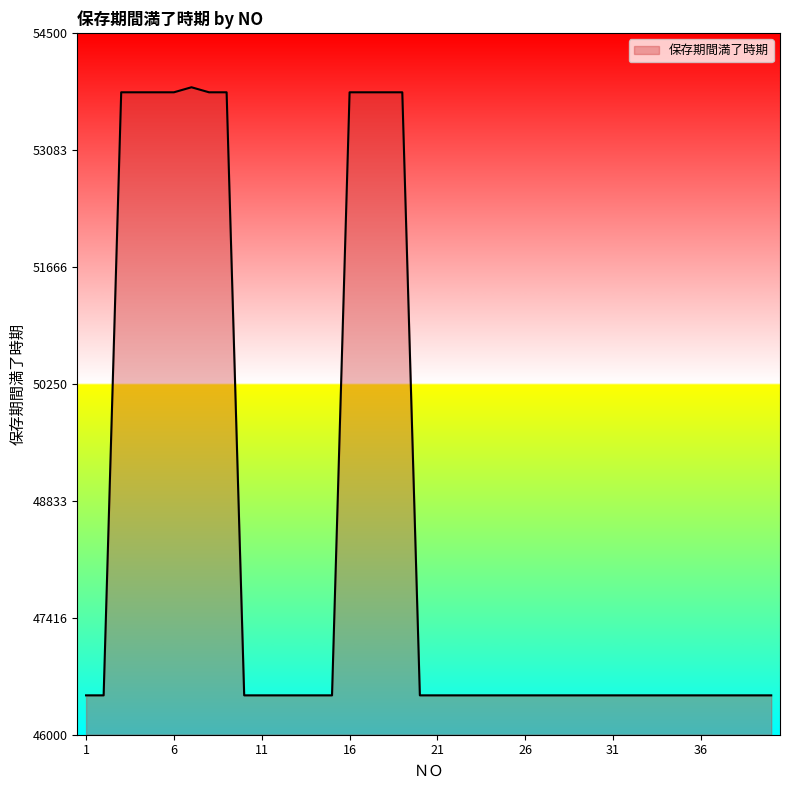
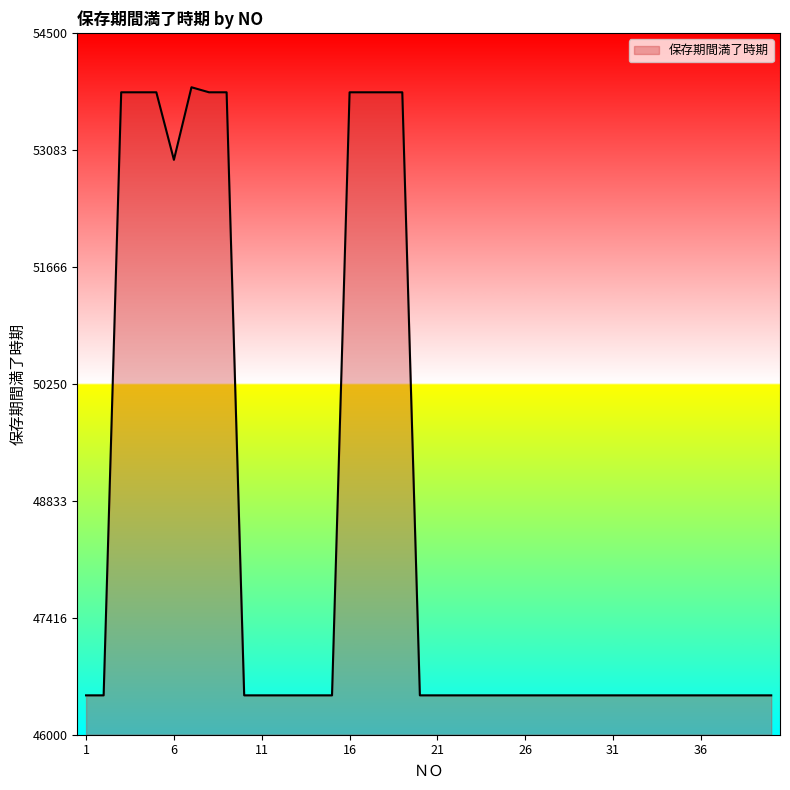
  {
    "1": 46500,
-   "6": 53800,
+   "6": 53000,
    "11": 46500,
    "16": 53800,
    "21": 46500,
    "26": 46500,
    "31": 46500,
    "36": 46500
  }
